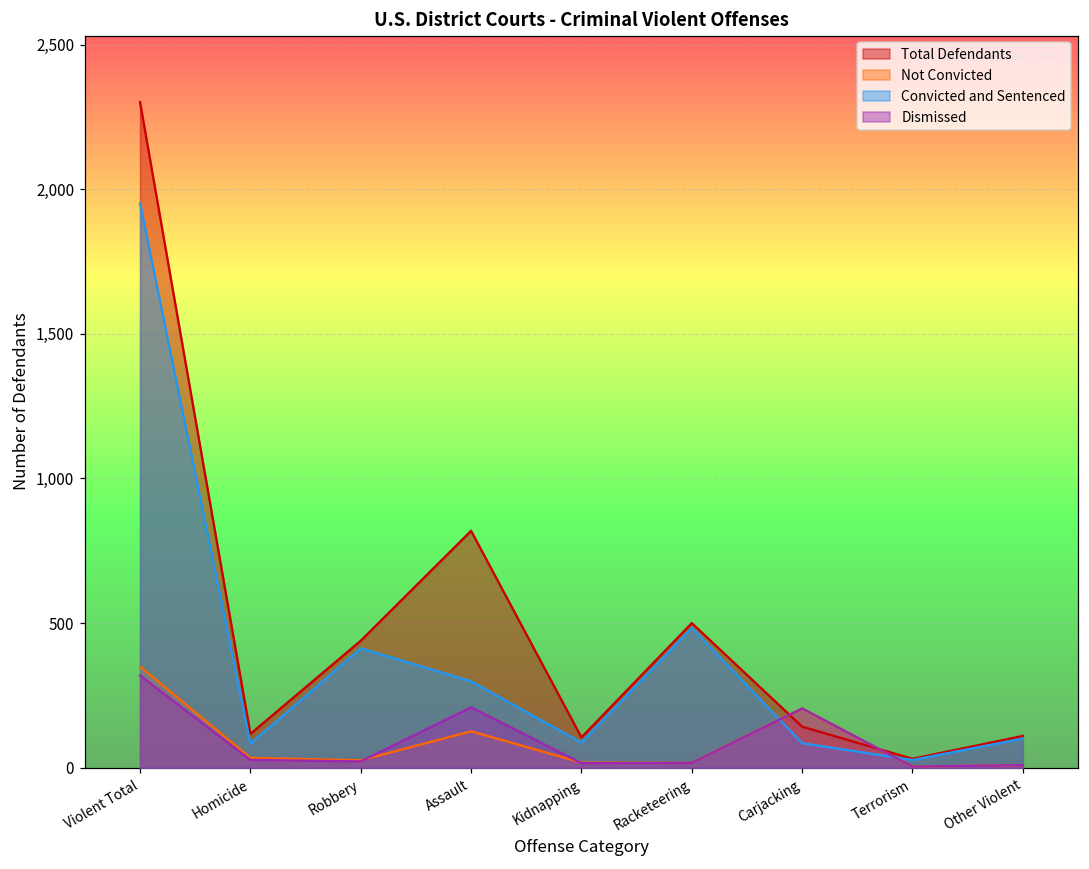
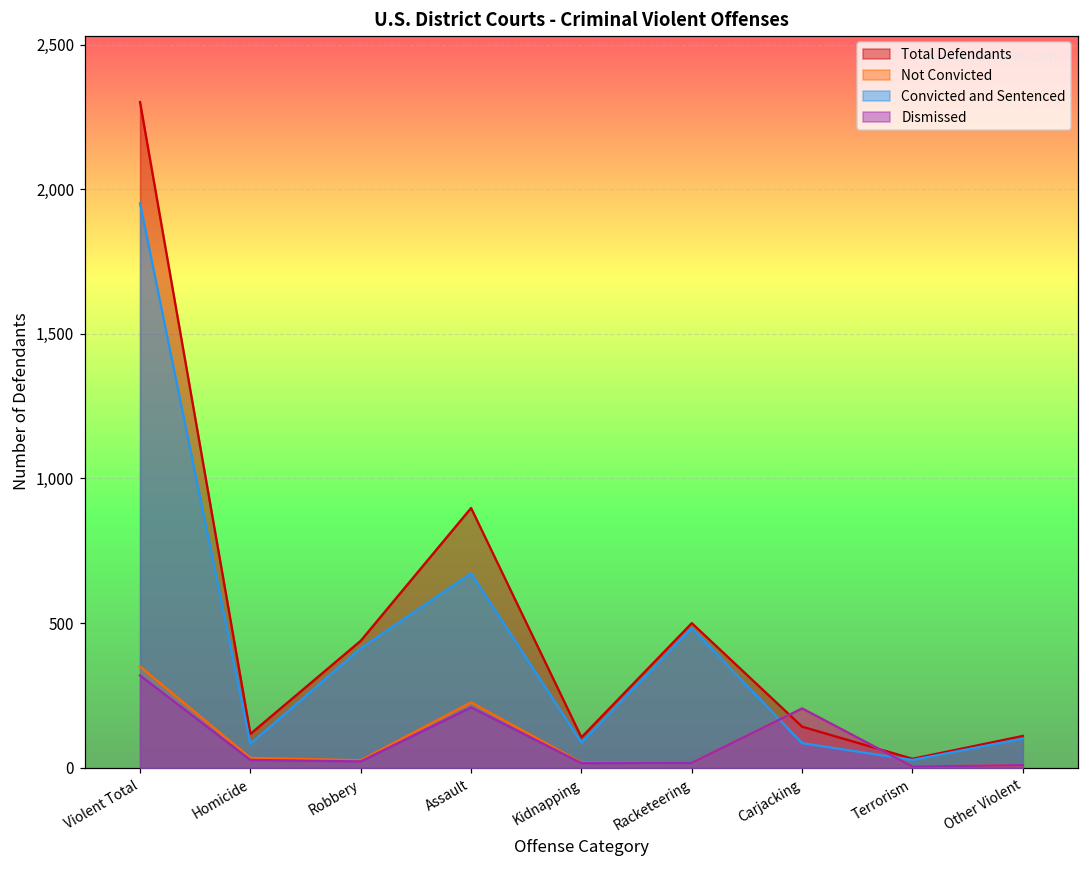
  {
    "Total Defendants": {
      "Violent Total": "2,300",
      "Homicide": "120",
      "Robbery": "440",
-     "Assault": "820",
+     "Assault": "900",
      "Kidnapping": "110",
      "Racketeering": "500",
      "Carjacking": "140"
    },
    "Not Convicted": {
      "Violent Total": "350",
-     "Assault": "130"
+     "Assault": "230"
    },
    "Convicted and Sentenced": {
      "Violent Total": "1,950",
      "Homicide": "80",
      "Robbery": "410",
-     "Assault": "300",
+     "Assault": "670",
      "Kidnapping": "90",
      "Racketeering": "480",
      "Carjacking": "90"
    },
    "Dismissed": {
      "Violent Total": "320",
      "Assault": "210"
    }
  }
